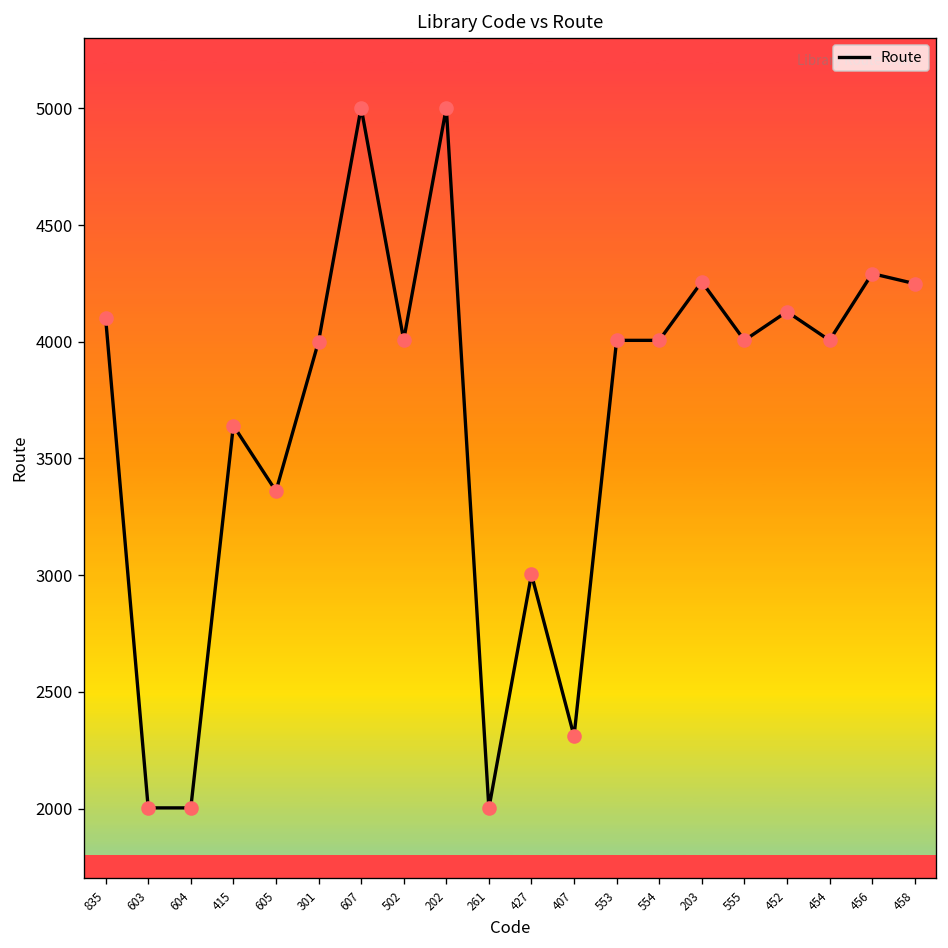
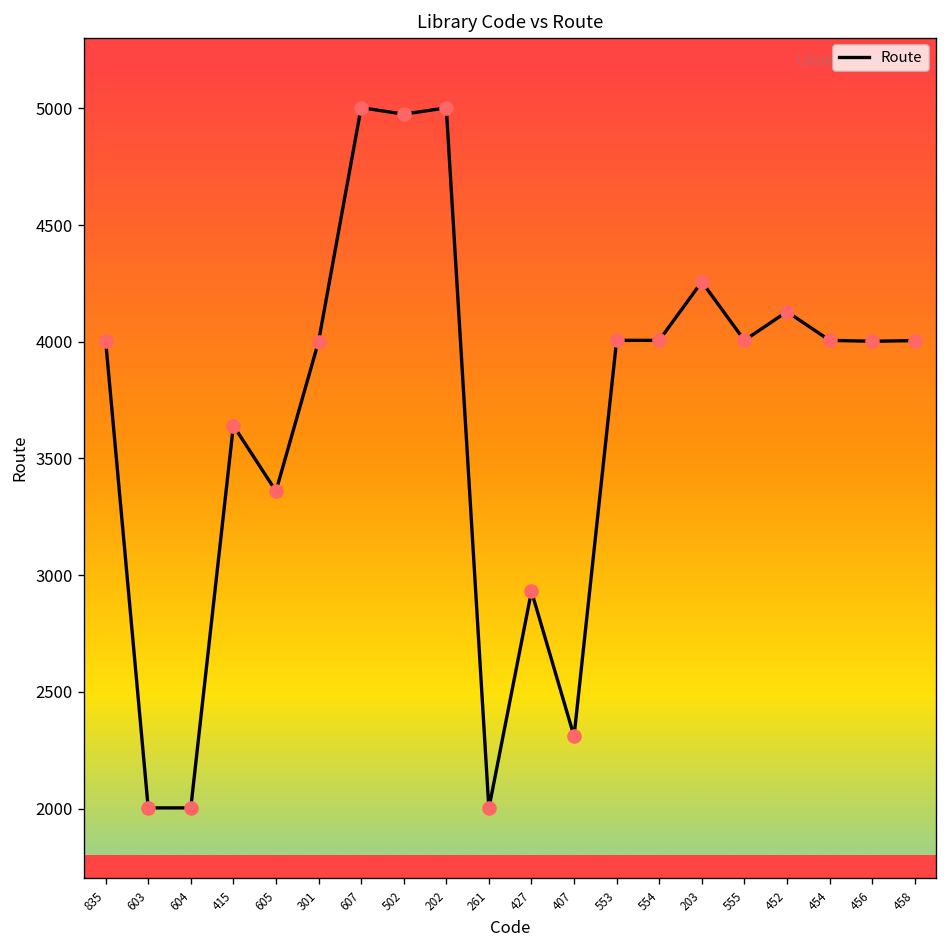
  {
-   "835": 4100,
+   "835": 4010,
    "603": 2000,
    "604": 2000,
    "415": 3640,
    "605": 3360,
    "301": 4000,
    "607": 5000,
-   "502": 4010,
+   "502": 4980,
    "202": 5000,
    "261": 2000,
-   "427": 3000,
+   "427": 2930,
    "407": 2310,
    "553": 4010,
    "554": 4010,
    "203": 4260,
    "555": 4010,
    "452": 4130,
    "454": 4010,
-   "456": 4290,
-   "458": 4250
+   "456": 4000,
+   "458": 4010
  }
